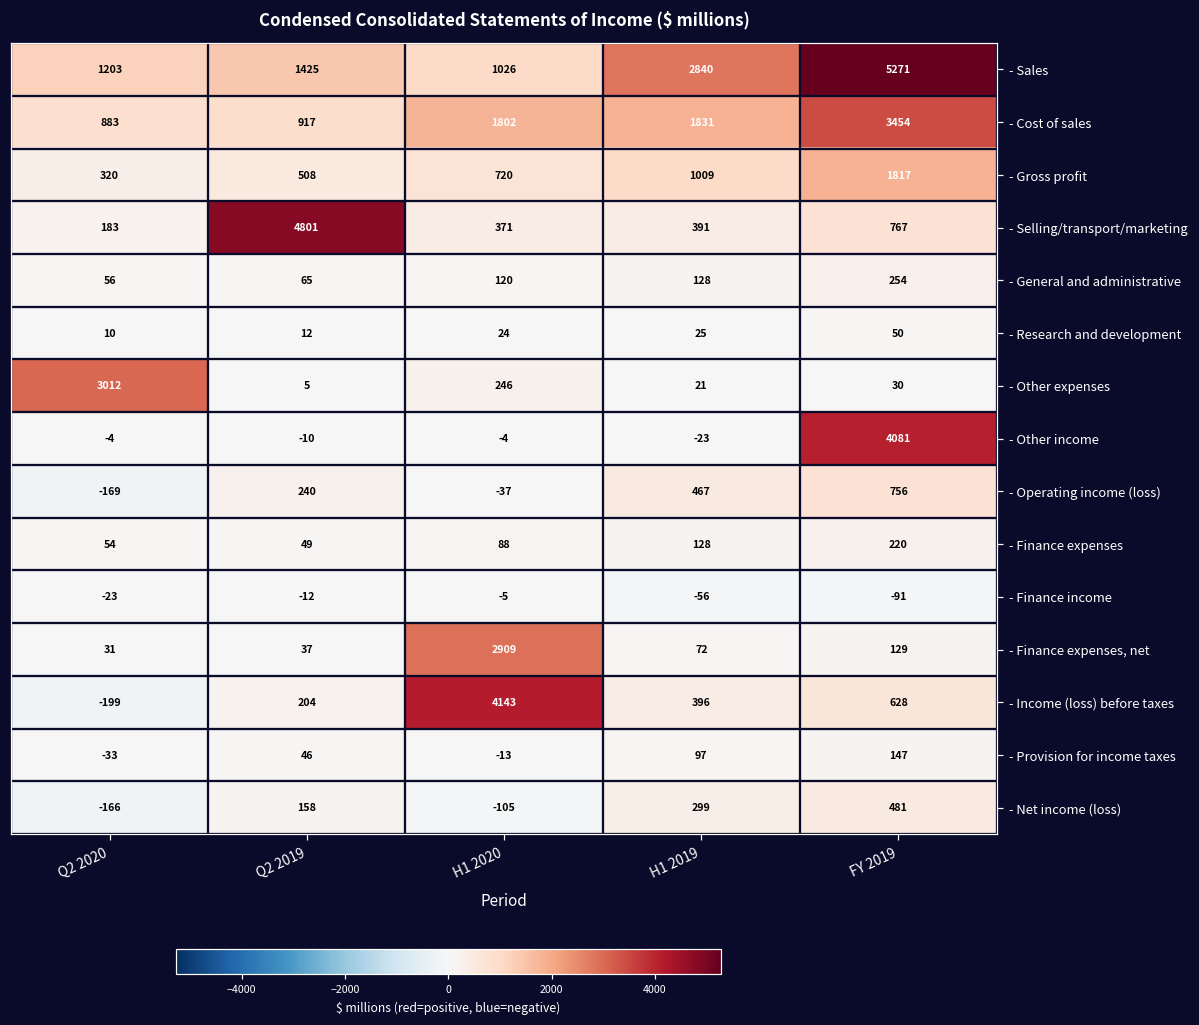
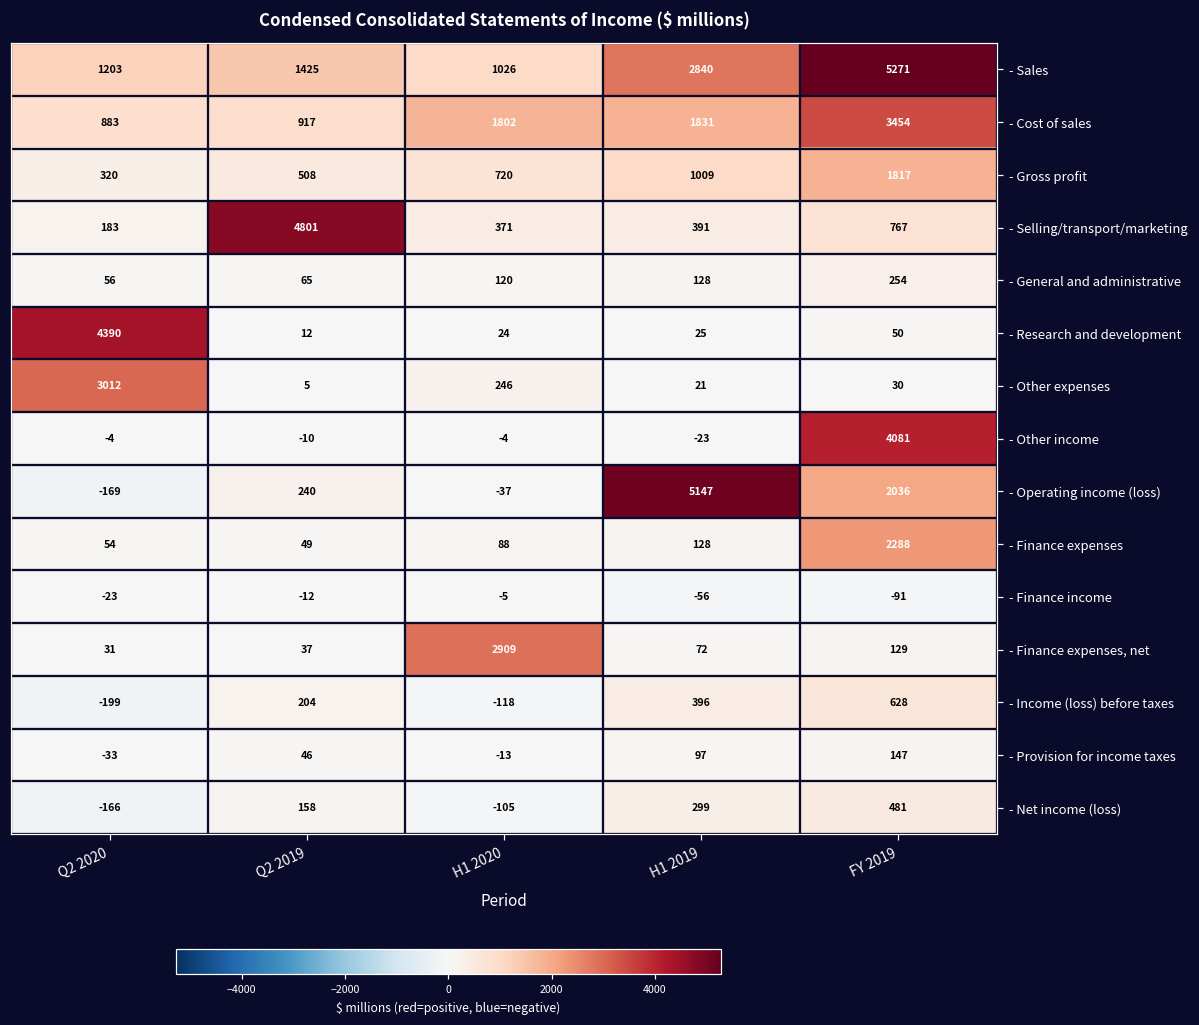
  {
    "- Sales": {
      "Q2 2020": 1203,
      "Q2 2019": 1425,
      "H1 2020": 1026,
      "H1 2019": 2840,
      "FY 2019": 5271
    },
    "- Cost of sales": {
      "Q2 2020": 883,
      "Q2 2019": 917,
      "H1 2020": 1802,
      "H1 2019": 1831,
      "FY 2019": 3454
    },
    "- Gross profit": {
      "Q2 2020": 320,
      "Q2 2019": 508,
      "H1 2020": 720,
      "H1 2019": 1009,
      "FY 2019": 1817
    },
    "- Selling/transport/marketing": {
      "Q2 2020": 183,
      "Q2 2019": 4801,
      "H1 2020": 371,
      "H1 2019": 391,
      "FY 2019": 767
    },
    "- General and administrative": {
      "Q2 2020": 56,
      "Q2 2019": 65,
      "H1 2020": 120,
      "H1 2019": 128,
      "FY 2019": 254
    },
    "- Research and development": {
-     "Q2 2020": 10,
+     "Q2 2020": 4390,
      "Q2 2019": 12,
      "H1 2020": 24,
      "H1 2019": 25,
      "FY 2019": 50
    },
    "- Other expenses": {
      "Q2 2020": 3012,
      "Q2 2019": 5,
      "H1 2020": 246,
      "H1 2019": 21,
      "FY 2019": 30
    },
    "- Other income": {
      "Q2 2020": -4,
      "Q2 2019": -10,
      "H1 2020": -4,
      "H1 2019": -23,
      "FY 2019": 4081
    },
    "- Operating income (loss)": {
      "Q2 2020": -169,
      "Q2 2019": 240,
      "H1 2020": -37,
-     "H1 2019": 467,
-     "FY 2019": 756
+     "H1 2019": 5147,
+     "FY 2019": 2036
    },
    "- Finance expenses": {
      "Q2 2020": 54,
      "Q2 2019": 49,
      "H1 2020": 88,
      "H1 2019": 128,
-     "FY 2019": 220
+     "FY 2019": 2288
    },
    "- Finance income": {
      "Q2 2020": -23,
      "Q2 2019": -12,
      "H1 2020": -5,
      "H1 2019": -56,
      "FY 2019": -91
    },
    "- Finance expenses, net": {
      "Q2 2020": 31,
      "Q2 2019": 37,
      "H1 2020": 2909,
      "H1 2019": 72,
      "FY 2019": 129
    },
    "- Income (loss) before taxes": {
      "Q2 2020": -199,
      "Q2 2019": 204,
-     "H1 2020": 4143,
+     "H1 2020": -118,
      "H1 2019": 396,
      "FY 2019": 628
    },
    "- Provision for income taxes": {
      "Q2 2020": -33,
      "Q2 2019": 46,
      "H1 2020": -13,
      "H1 2019": 97,
      "FY 2019": 147
    },
    "- Net income (loss)": {
      "Q2 2020": -166,
      "Q2 2019": 158,
      "H1 2020": -105,
      "H1 2019": 299,
      "FY 2019": 481
    }
  }
